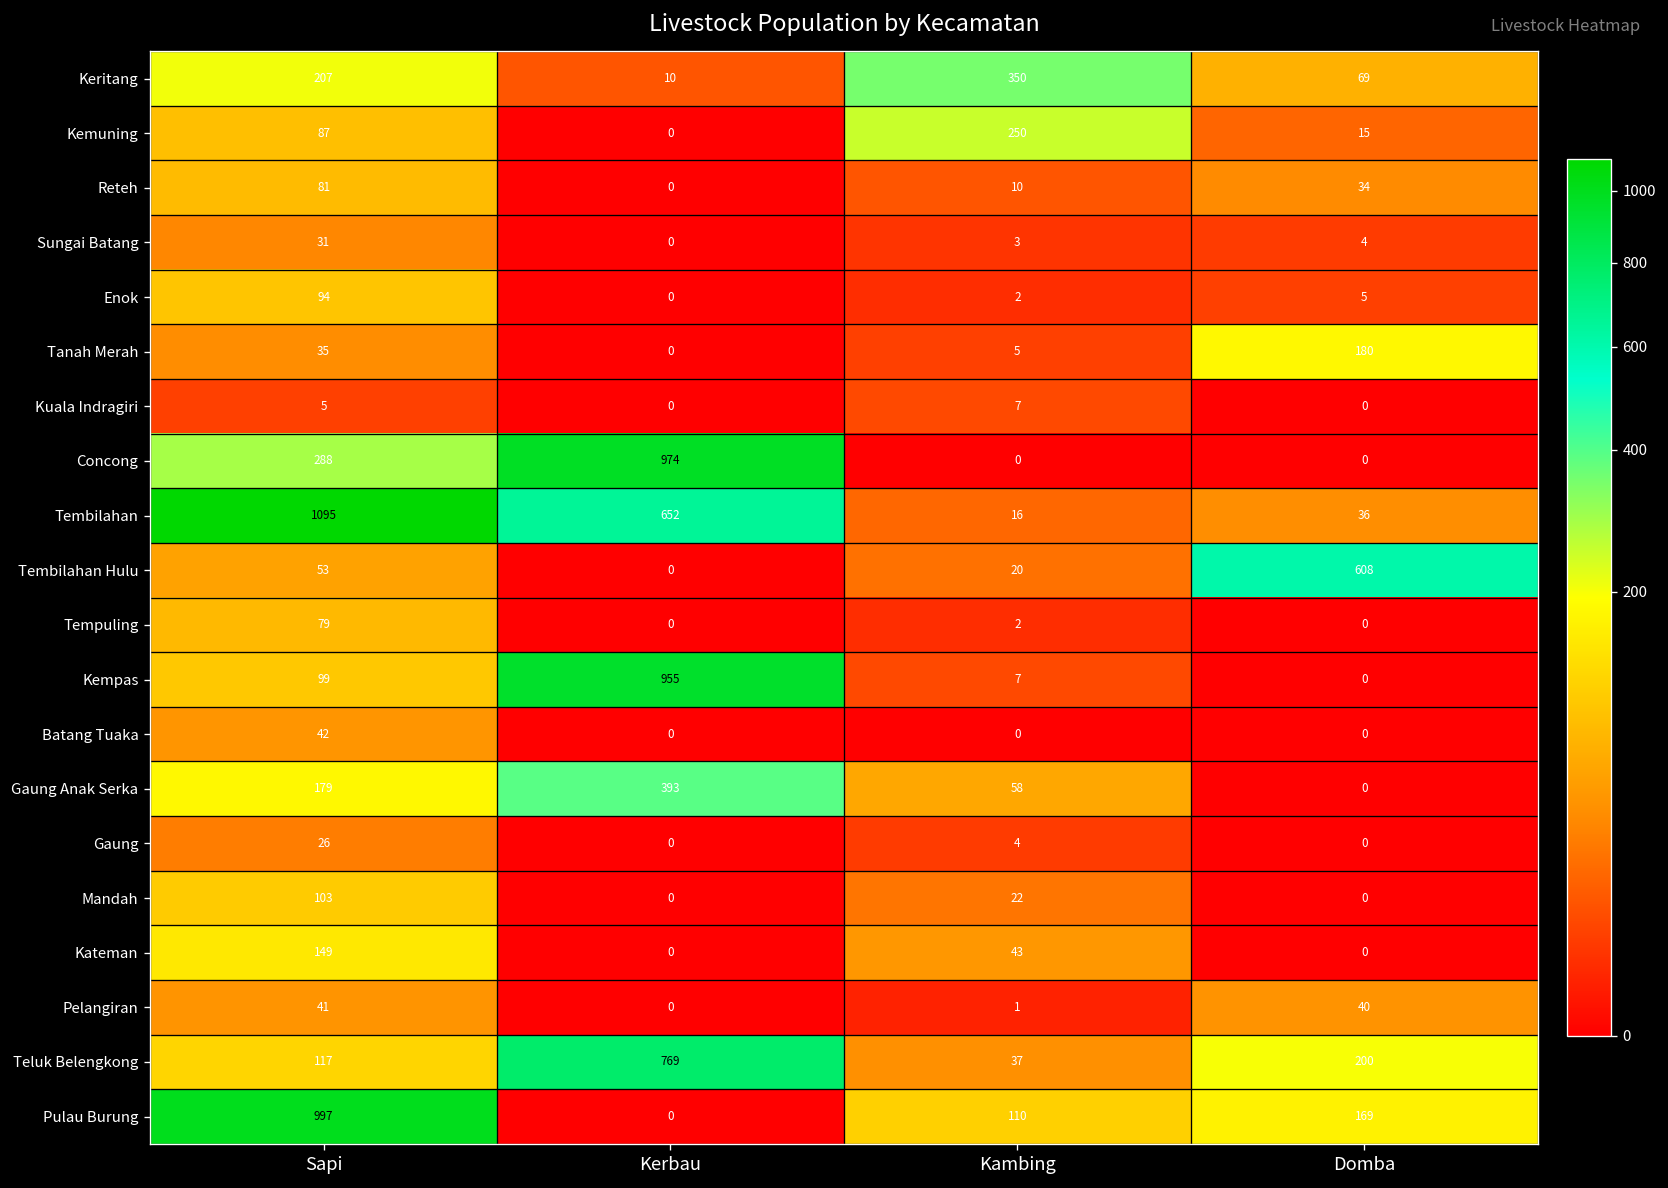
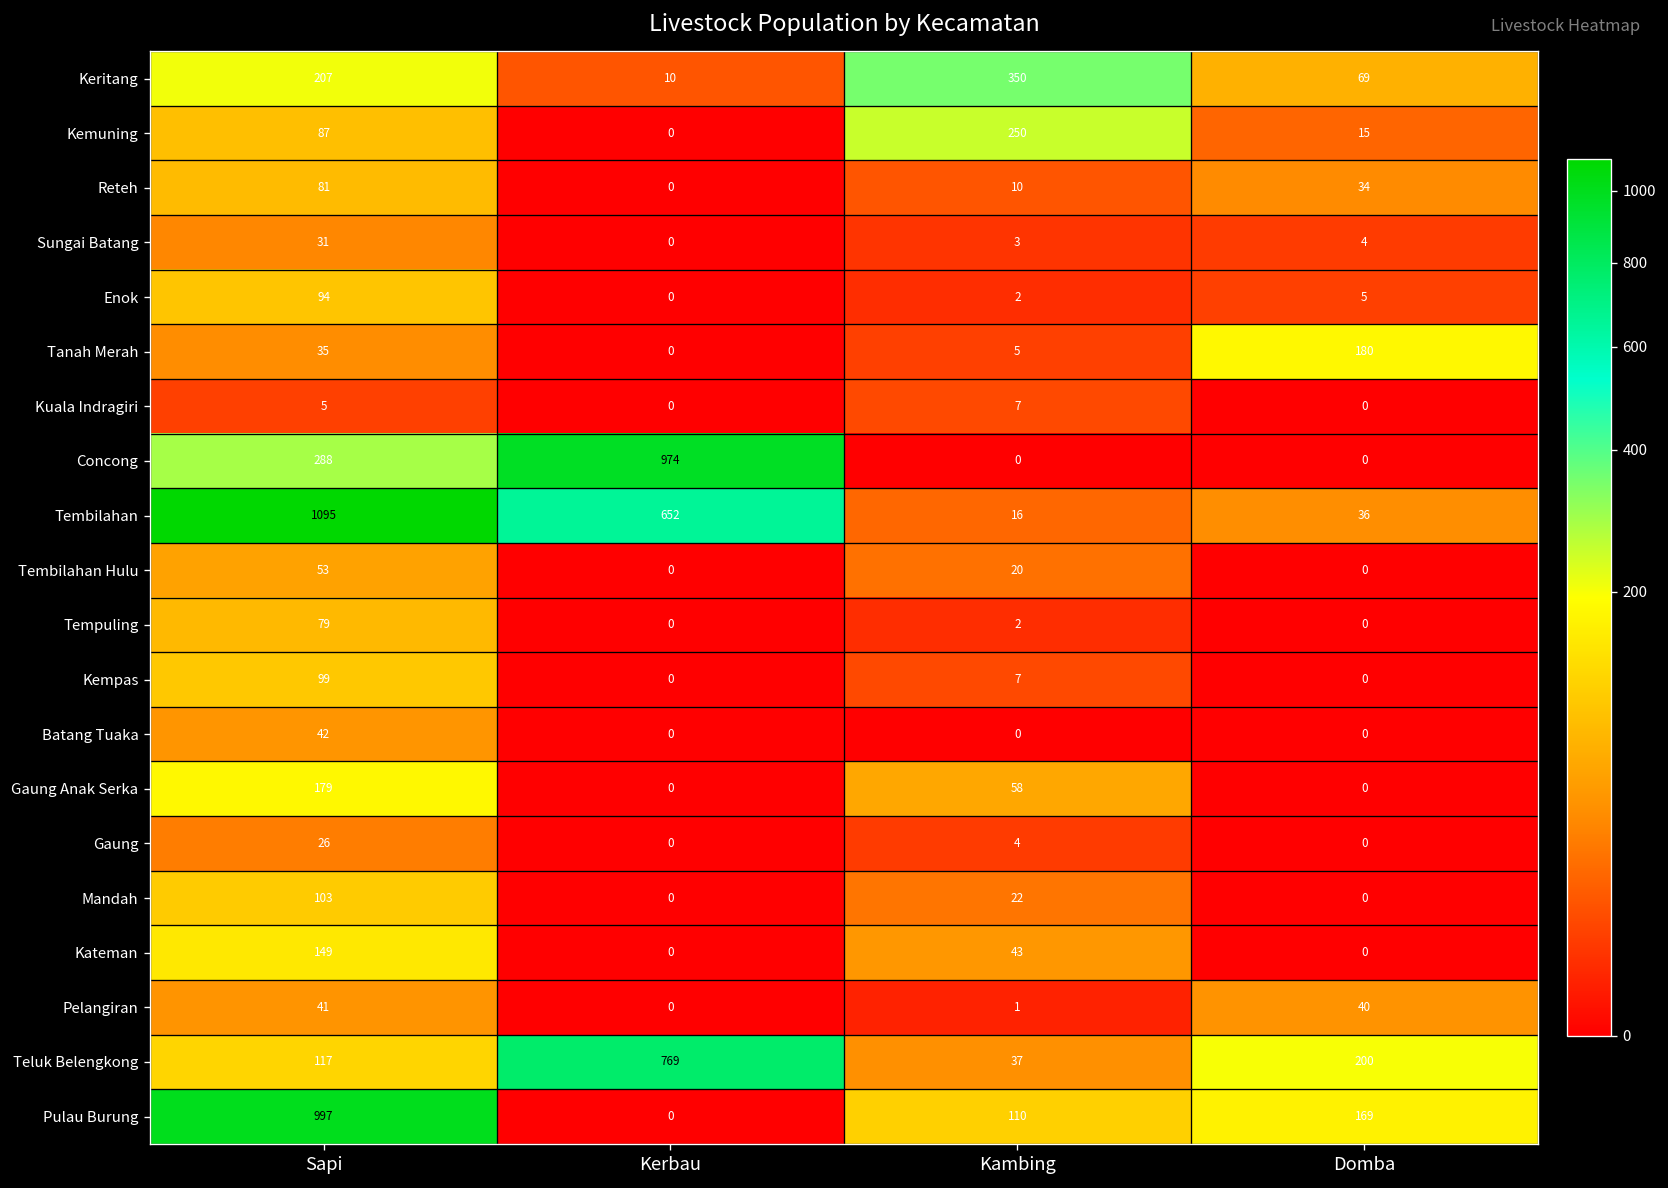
  {
    "Keritang": {
      "Sapi": 207,
      "Kerbau": 10,
      "Kambing": 350,
      "Domba": 69
    },
    "Kemuning": {
      "Sapi": 87,
      "Kerbau": 0,
      "Kambing": 250,
      "Domba": 15
    },
    "Reteh": {
      "Sapi": 81,
      "Kerbau": 0,
      "Kambing": 10,
      "Domba": 34
    },
    "Sungai Batang": {
      "Sapi": 31,
      "Kerbau": 0,
      "Kambing": 3,
      "Domba": 4
    },
    "Enok": {
      "Sapi": 94,
      "Kerbau": 0,
      "Kambing": 2,
      "Domba": 5
    },
    "Tanah Merah": {
      "Sapi": 35,
      "Kerbau": 0,
      "Kambing": 5,
      "Domba": 180
    },
    "Kuala Indragiri": {
      "Sapi": 5,
      "Kerbau": 0,
      "Kambing": 7,
      "Domba": 0
    },
    "Concong": {
      "Sapi": 288,
      "Kerbau": 974,
      "Kambing": 0,
      "Domba": 0
    },
    "Tembilahan": {
      "Sapi": 1095,
      "Kerbau": 652,
      "Kambing": 16,
      "Domba": 36
    },
    "Tembilahan Hulu": {
      "Sapi": 53,
      "Kerbau": 0,
      "Kambing": 20,
-     "Domba": 608
+     "Domba": 0
    },
    "Tempuling": {
      "Sapi": 79,
      "Kerbau": 0,
      "Kambing": 2,
      "Domba": 0
    },
    "Kempas": {
      "Sapi": 99,
-     "Kerbau": 955,
+     "Kerbau": 0,
      "Kambing": 7,
      "Domba": 0
    },
    "Batang Tuaka": {
      "Sapi": 42,
      "Kerbau": 0,
      "Kambing": 0,
      "Domba": 0
    },
    "Gaung Anak Serka": {
      "Sapi": 179,
-     "Kerbau": 393,
+     "Kerbau": 0,
      "Kambing": 58,
      "Domba": 0
    },
    "Gaung": {
      "Sapi": 26,
      "Kerbau": 0,
      "Kambing": 4,
      "Domba": 0
    },
    "Mandah": {
      "Sapi": 103,
      "Kerbau": 0,
      "Kambing": 22,
      "Domba": 0
    },
    "Kateman": {
      "Sapi": 149,
      "Kerbau": 0,
      "Kambing": 43,
      "Domba": 0
    },
    "Pelangiran": {
      "Sapi": 41,
      "Kerbau": 0,
      "Kambing": 1,
      "Domba": 40
    },
    "Teluk Belengkong": {
      "Sapi": 117,
      "Kerbau": 769,
      "Kambing": 37,
      "Domba": 200
    },
    "Pulau Burung": {
      "Sapi": 997,
      "Kerbau": 0,
      "Kambing": 110,
      "Domba": 169
    }
  }
